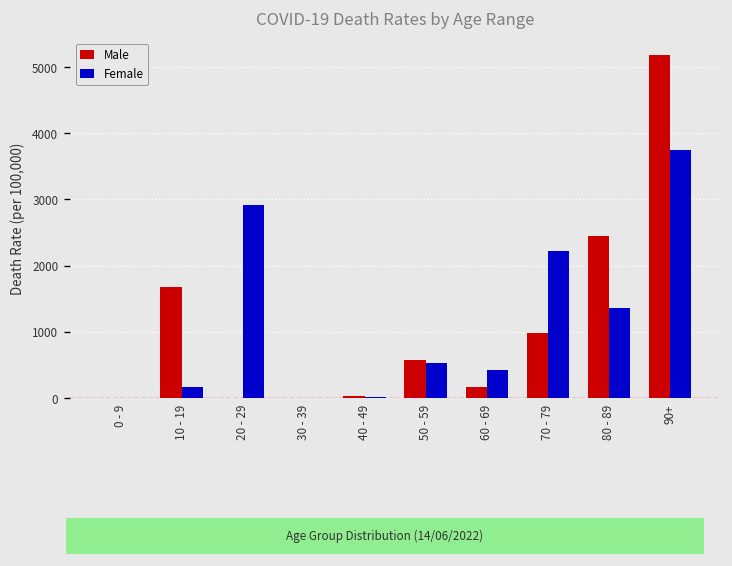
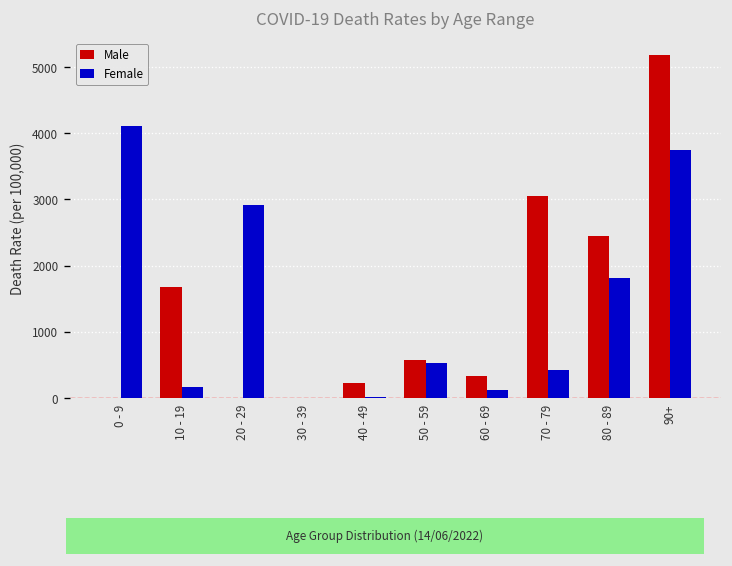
  {
    "Male": {
      "10 - 19": 1700,
-     "40 - 49": 0,
+     "40 - 49": 200,
      "50 - 59": 600,
-     "60 - 69": 200,
-     "70 - 79": 1000,
+     "60 - 69": 300,
+     "70 - 79": 3100,
      "80 - 89": 2400,
      "90+": 5200
    },
    "Female": {
-     "0 - 9": 0,
+     "0 - 9": 4100,
      "10 - 19": 200,
      "20 - 29": 2900,
      "50 - 59": 500,
-     "60 - 69": 400,
-     "70 - 79": 2200,
-     "80 - 89": 1400,
+     "60 - 69": 100,
+     "70 - 79": 400,
+     "80 - 89": 1800,
      "90+": 3700
    }
  }
